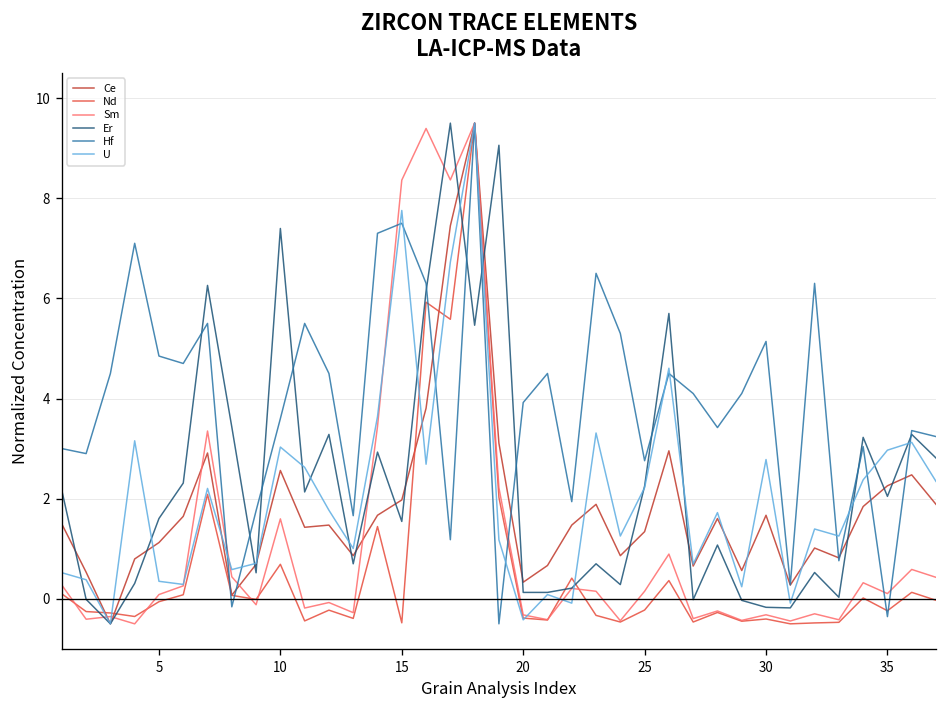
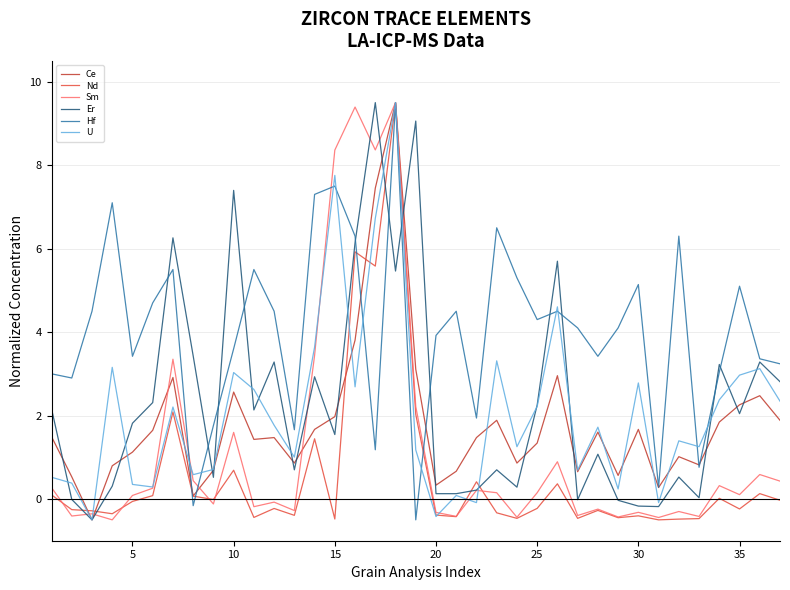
  {
    "Sm": {
      "5": 0.1,
      "10": 1.6,
      "15": 8.4,
      "20": -0.3,
      "25": 0.2,
      "30": -0.3,
      "35": 0.1
    },
    "Er": {
-     "5": 1.6,
+     "5": 1.8,
      "10": 7.4,
      "15": 1.5,
      "20": 0.1,
      "30": -0.2,
      "35": 2.0
    },
    "Hf": {
-     "5": 4.8,
+     "5": 3.4,
      "10": 3.6,
      "15": 7.5,
      "20": 3.9,
-     "25": 2.8,
+     "25": 4.3,
      "30": 5.1,
-     "35": -0.4
+     "35": 5.1
    },
    "U": {
      "5": 0.3,
      "10": 3.0,
      "15": 7.8,
      "30": 2.8,
      "35": 3.0
    }
  }
